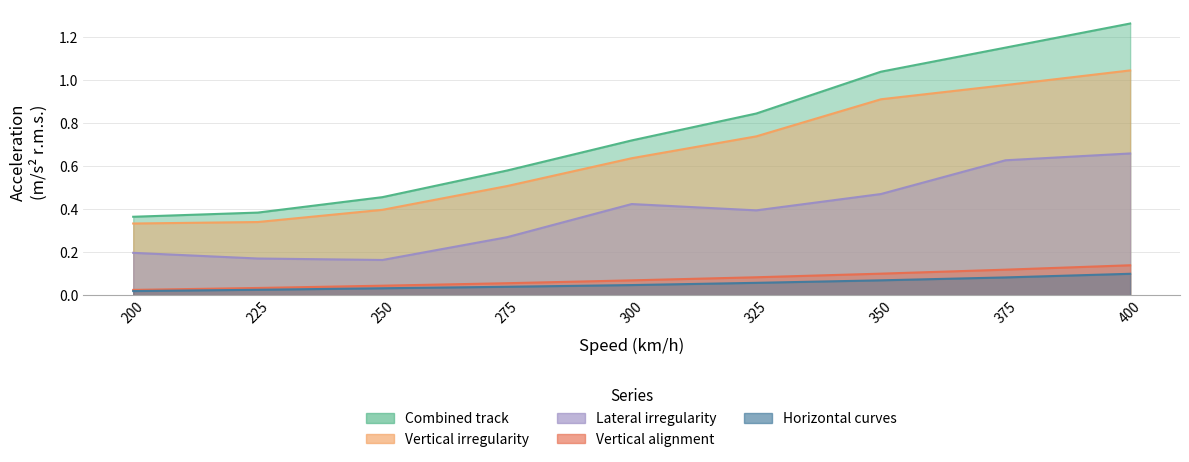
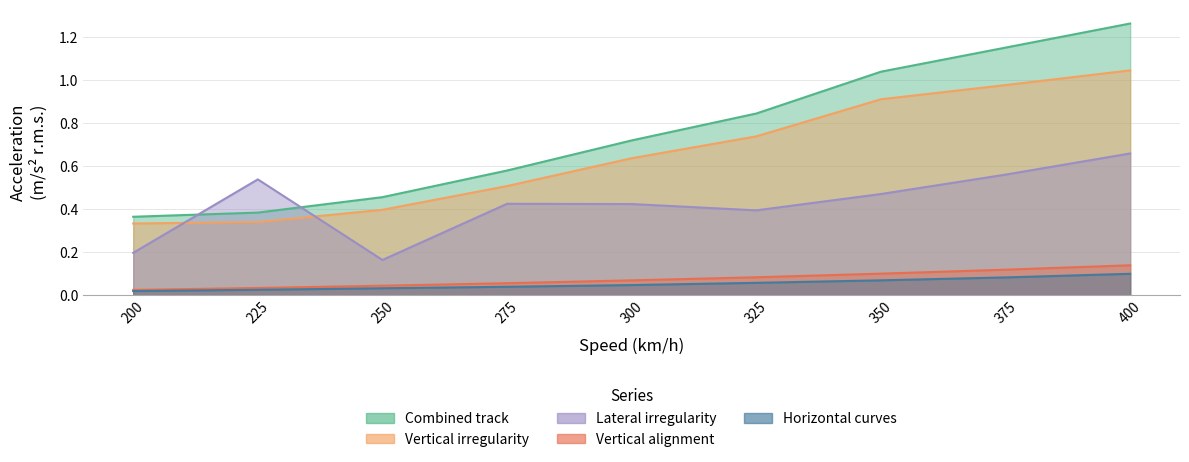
  {
    "Lateral irregularity": {
      "200": 0.20,
-     "225": 0.17,
+     "225": 0.54,
      "250": 0.16,
-     "275": 0.27,
+     "275": 0.42,
      "300": 0.42,
      "325": 0.39,
      "350": 0.47,
-     "375": 0.63,
+     "375": 0.56,
      "400": 0.66
    }
  }
